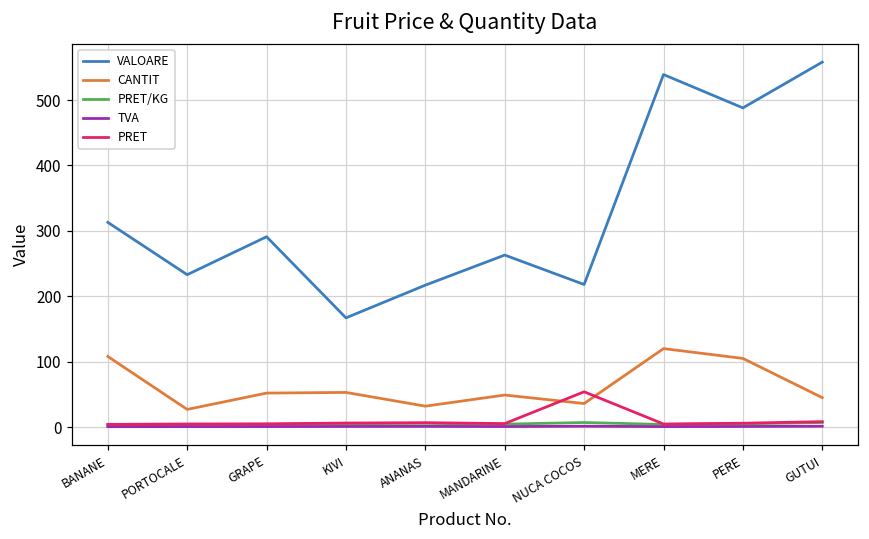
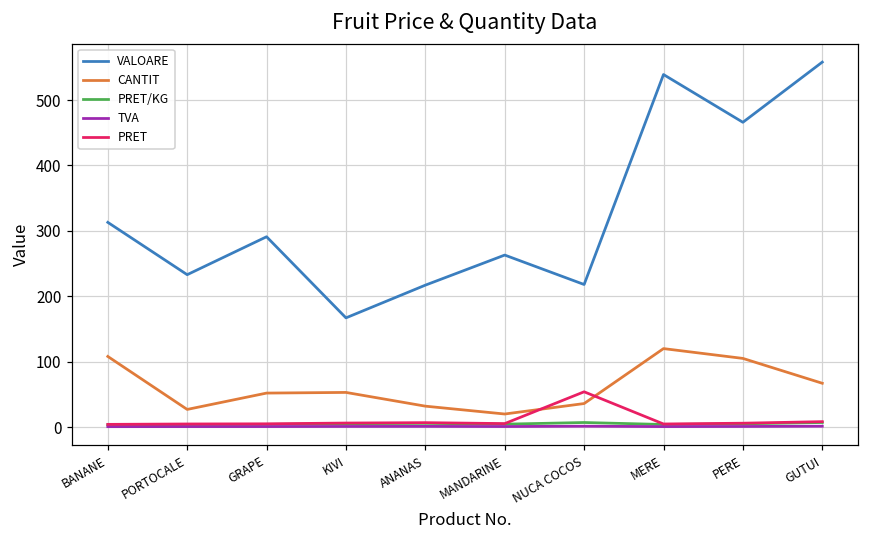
  {
    "VALOARE": {
      "BANANE": 310,
      "PORTOCALE": 230,
      "GRAPE": 290,
      "KIVI": 170,
      "ANANAS": 220,
      "MANDARINE": 260,
      "NUCA COCOS": 220,
      "MERE": 540,
-     "PERE": 490,
+     "PERE": 470,
      "GUTUI": 560
    },
    "CANTIT": {
      "BANANE": 110,
      "PORTOCALE": 30,
      "GRAPE": 50,
      "KIVI": 50,
      "ANANAS": 30,
-     "MANDARINE": 50,
+     "MANDARINE": 20,
      "NUCA COCOS": 40,
      "MERE": 120,
      "PERE": 110,
-     "GUTUI": 50
+     "GUTUI": 70
    },
    "PRET/KG": {
      "NUCA COCOS": 10
    },
    "TVA": {
      "ANANAS": 0,
      "NUCA COCOS": 0,
      "GUTUI": 0
    },
    "PRET": {
      "NUCA COCOS": 50
    }
  }
